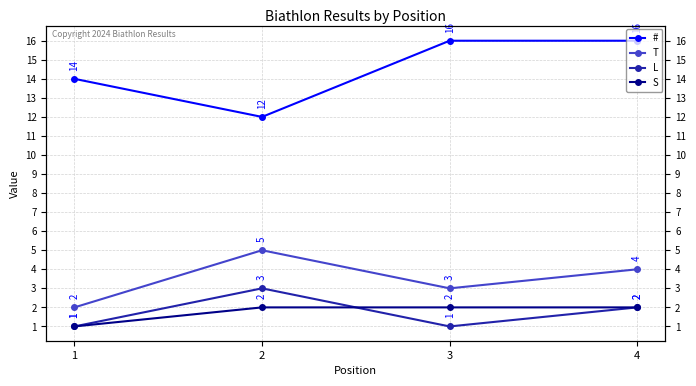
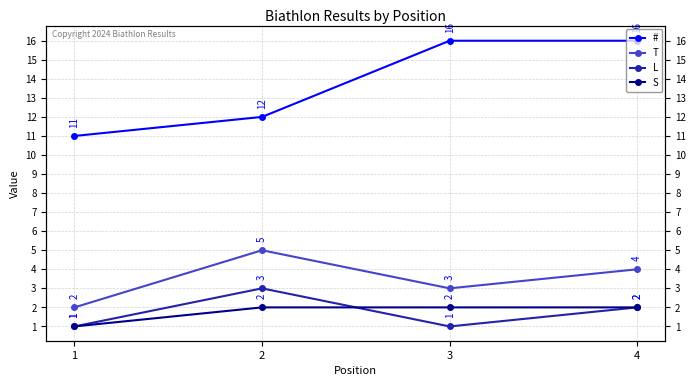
  {
    "#": {
-     "1": 14,
+     "1": 11,
      "2": 12,
      "3": 16
    }
  }
